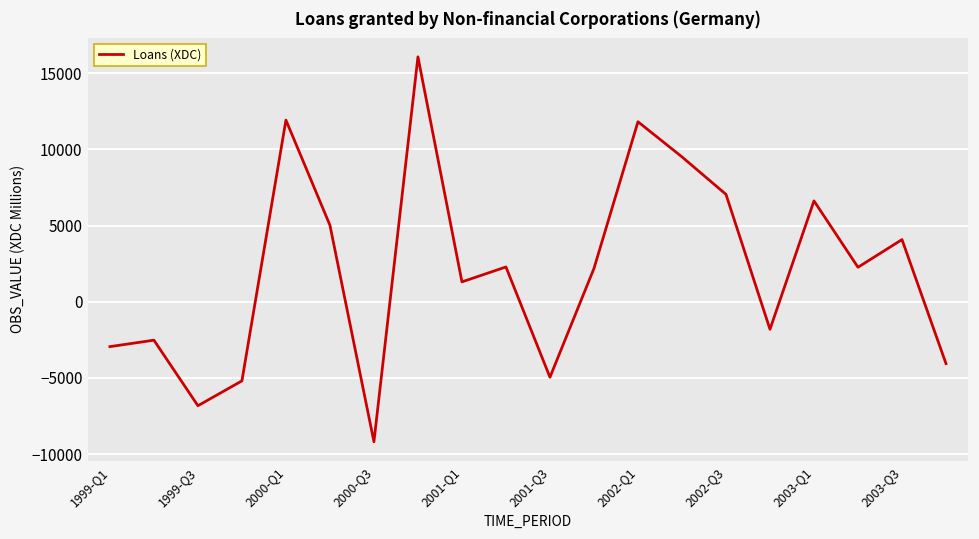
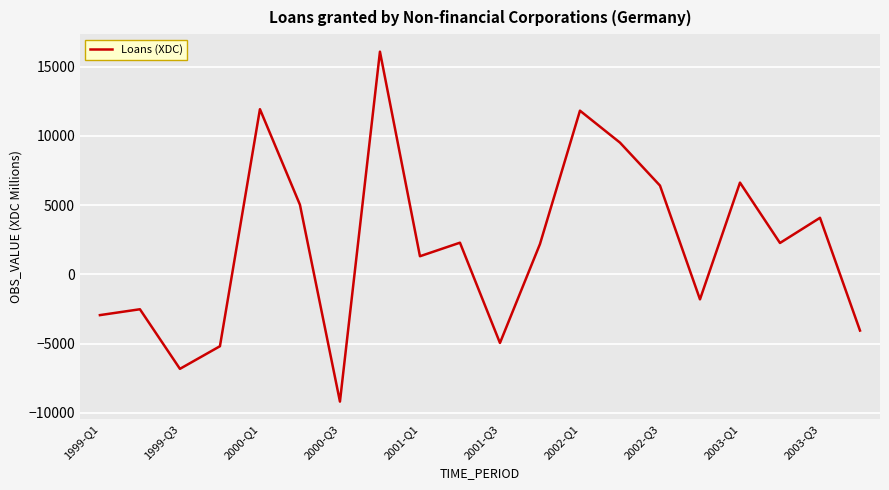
  {
    "1999-Q1": -2900,
    "1999-Q3": -6800,
    "2000-Q1": 11900,
    "2000-Q3": -9200,
    "2001-Q1": 1300,
    "2001-Q3": -5000,
    "2002-Q1": 11800,
-   "2002-Q3": 7100,
+   "2002-Q3": 6400,
    "2003-Q1": 6600,
    "2003-Q3": 4100
  }
